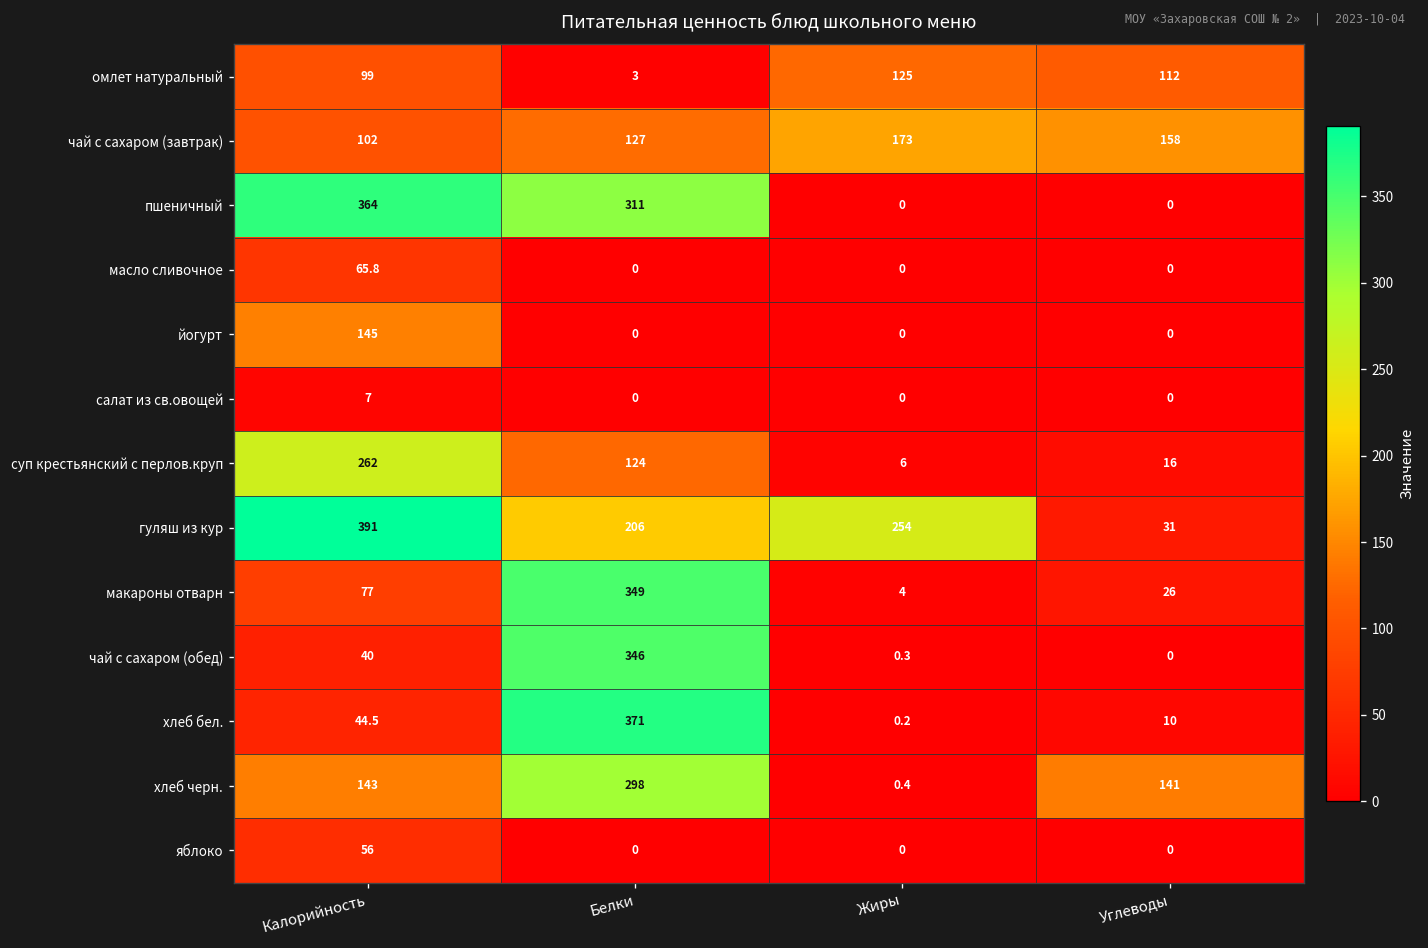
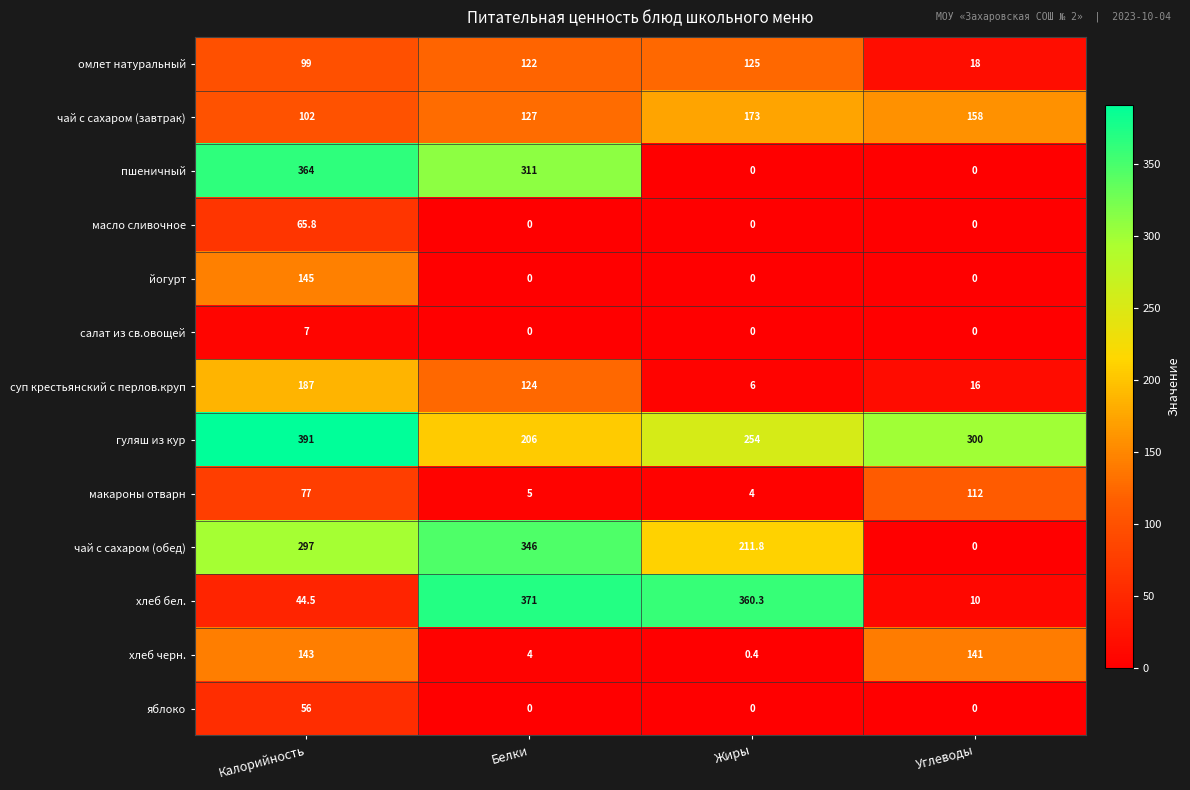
  {
    "омлет натуральный": {
      "Калорийность": 99,
-     "Белки": 3,
+     "Белки": 122,
      "Жиры": 125,
-     "Углеводы": 112
+     "Углеводы": 18
    },
    "чай с сахаром (завтрак)": {
      "Калорийность": 102,
      "Белки": 127,
      "Жиры": 173,
      "Углеводы": 158
    },
    "пшеничный": {
      "Калорийность": 364,
      "Белки": 311,
      "Жиры": 0,
      "Углеводы": 0
    },
    "масло сливочное": {
      "Калорийность": 65.8,
      "Белки": 0,
      "Жиры": 0,
      "Углеводы": 0
    },
    "йогурт": {
      "Калорийность": 145,
      "Белки": 0,
      "Жиры": 0,
      "Углеводы": 0
    },
    "салат из св.овощей": {
      "Калорийность": 7,
      "Белки": 0,
      "Жиры": 0,
      "Углеводы": 0
    },
    "суп крестьянский с перлов.круп": {
-     "Калорийность": 262,
+     "Калорийность": 187,
      "Белки": 124,
      "Жиры": 6,
      "Углеводы": 16
    },
    "гуляш из кур": {
      "Калорийность": 391,
      "Белки": 206,
      "Жиры": 254,
-     "Углеводы": 31
+     "Углеводы": 300
    },
    "макароны отварн": {
      "Калорийность": 77,
-     "Белки": 349,
+     "Белки": 5,
      "Жиры": 4,
-     "Углеводы": 26
+     "Углеводы": 112
    },
    "чай с сахаром (обед)": {
-     "Калорийность": 40,
+     "Калорийность": 297,
      "Белки": 346,
-     "Жиры": 0.3,
+     "Жиры": 211.8,
      "Углеводы": 0
    },
    "хлеб бел.": {
      "Калорийность": 44.5,
      "Белки": 371,
-     "Жиры": 0.2,
+     "Жиры": 360.3,
      "Углеводы": 10
    },
    "хлеб черн.": {
      "Калорийность": 143,
-     "Белки": 298,
+     "Белки": 4,
      "Жиры": 0.4,
      "Углеводы": 141
    },
    "яблоко": {
      "Калорийность": 56,
      "Белки": 0,
      "Жиры": 0,
      "Углеводы": 0
    }
  }
